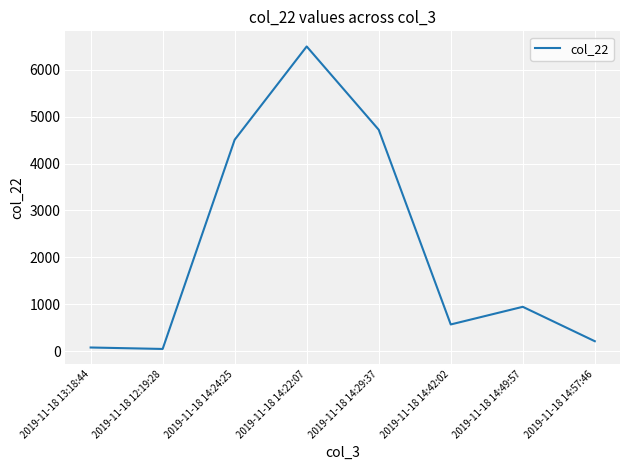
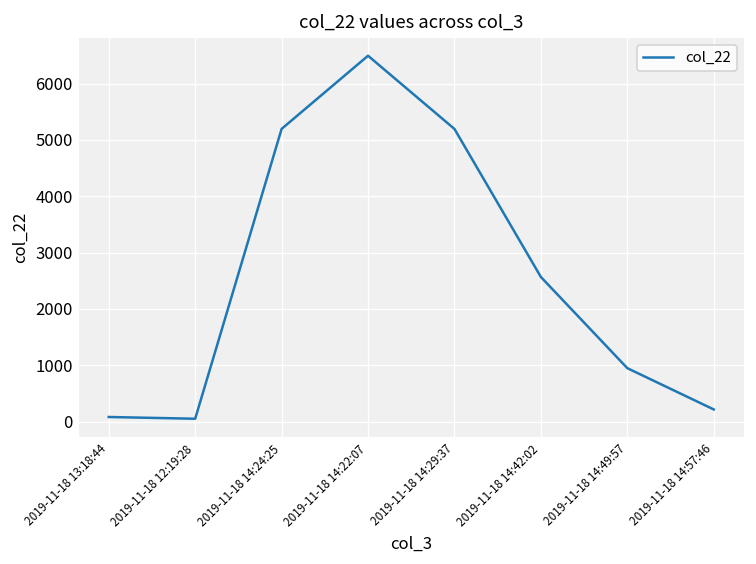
  {
    "2019-11-18 13:18:44": 100,
    "2019-11-18 12:19:28": 0,
-   "2019-11-18 14:24:25": 4500,
+   "2019-11-18 14:24:25": 5200,
    "2019-11-18 14:22:07": 6500,
-   "2019-11-18 14:29:37": 4700,
-   "2019-11-18 14:42:02": 600,
+   "2019-11-18 14:29:37": 5200,
+   "2019-11-18 14:42:02": 2600,
    "2019-11-18 14:49:57": 900,
    "2019-11-18 14:57:46": 200
  }
